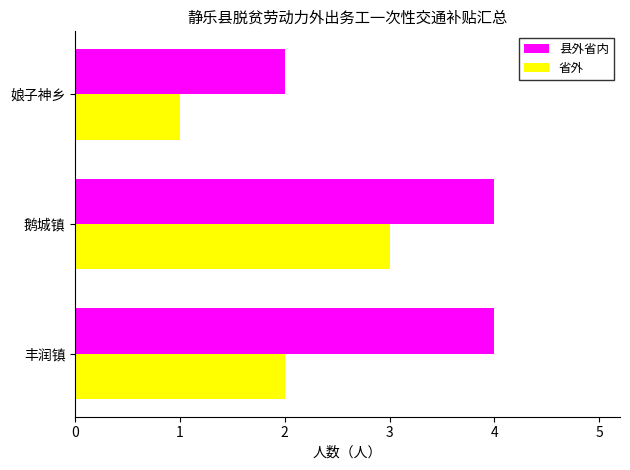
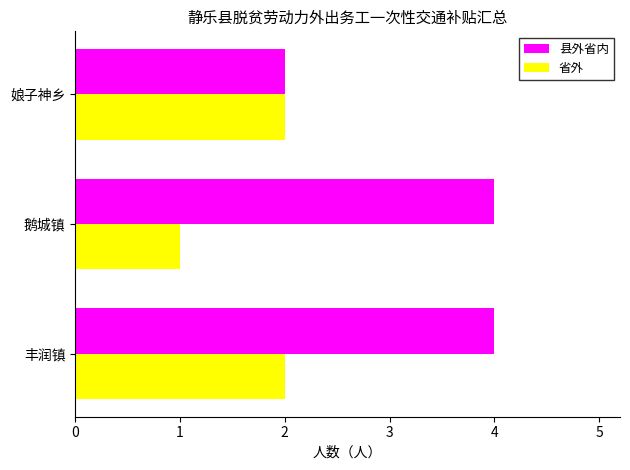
  {
    "县外省内": {
      "娘子神乡": 2,
      "鹅城镇": 4,
      "丰润镇": 4
    },
    "省外": {
-     "娘子神乡": 1,
-     "鹅城镇": 3,
+     "娘子神乡": 2,
+     "鹅城镇": 1,
      "丰润镇": 2
    }
  }
